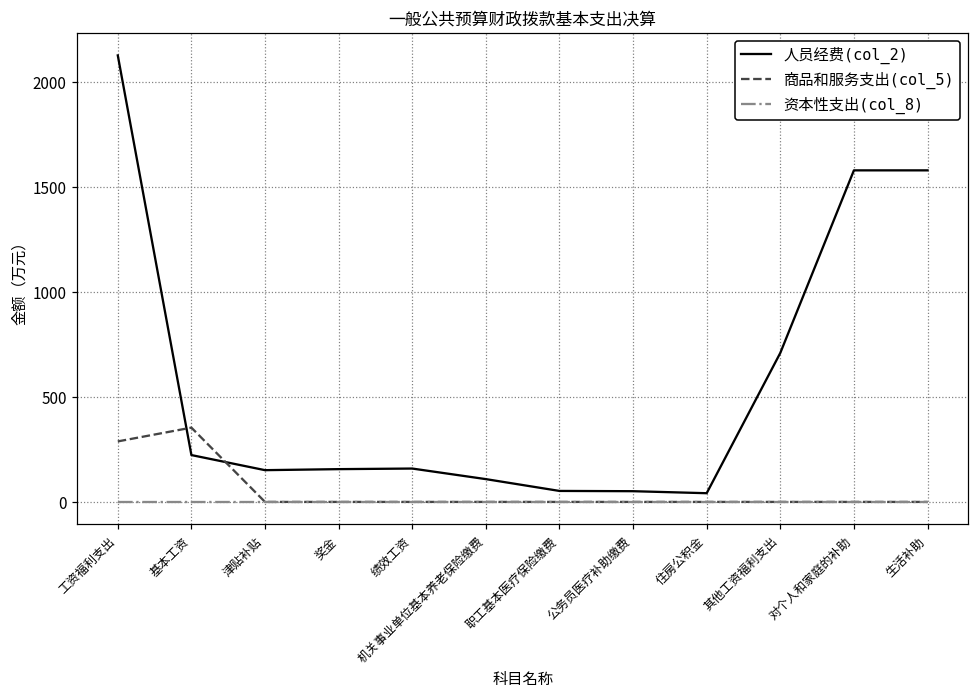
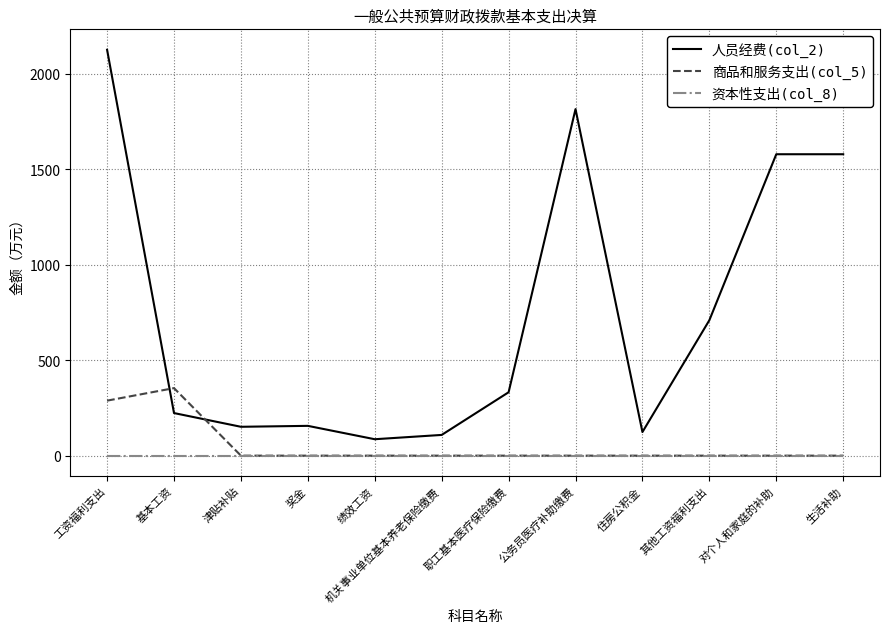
  {
    "人员经费(col_2)": {
      "工资福利支出": 2130,
      "基本工资": 220,
      "津贴补贴": 150,
      "奖金": 160,
-     "绩效工资": 160,
+     "绩效工资": 90,
      "机关事业单位基本养老保险缴费": 110,
-     "职工基本医疗保险缴费": 50,
-     "公务员医疗补助缴费": 50,
-     "住房公积金": 40,
+     "职工基本医疗保险缴费": 330,
+     "公务员医疗补助缴费": 1820,
+     "住房公积金": 120,
      "其他工资福利支出": 710,
      "对个人和家庭的补助": 1580,
      "生活补助": 1580
    },
    "商品和服务支出(col_5)": {
      "工资福利支出": 290,
      "基本工资": 350
    },
    "资本性支出(col_8)": {
      "工资福利支出": 0,
      "基本工资": 0
    }
  }
